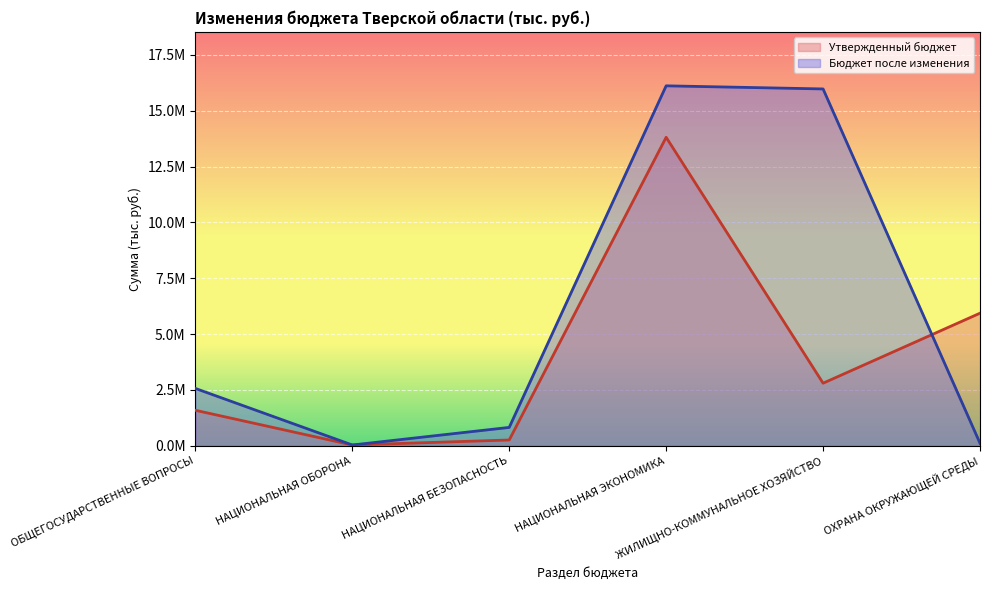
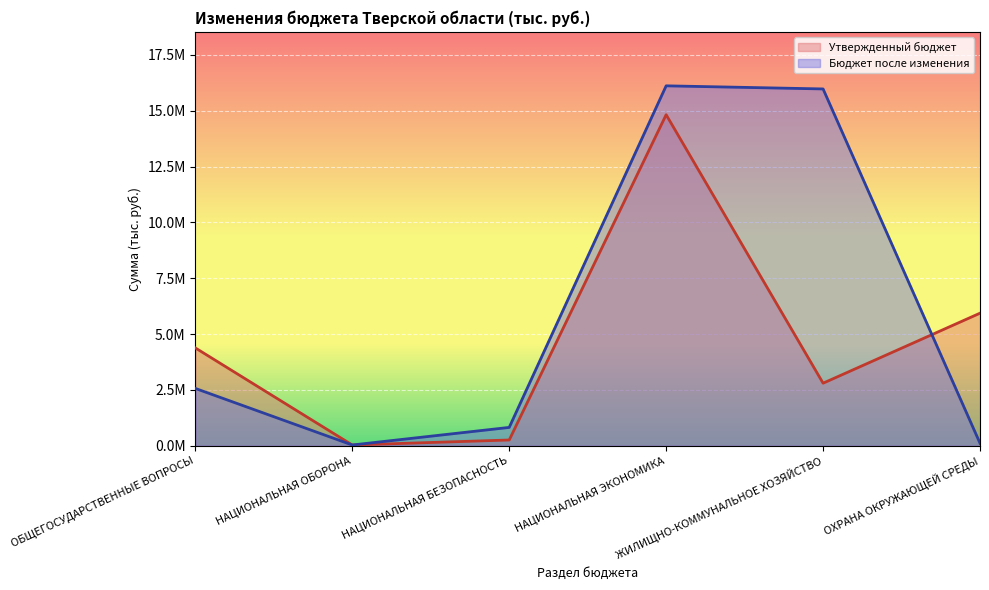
  {
    "Утвержденный бюджет": {
-     "ОБЩЕГОСУДАРСТВЕННЫЕ ВОПРОСЫ": 1600000,
+     "ОБЩЕГОСУДАРСТВЕННЫЕ ВОПРОСЫ": 4400000,
      "НАЦИОНАЛЬНАЯ БЕЗОПАСНОСТЬ": 300000,
-     "НАЦИОНАЛЬНАЯ ЭКОНОМИКА": 13800000,
+     "НАЦИОНАЛЬНАЯ ЭКОНОМИКА": 14800000,
      "ЖИЛИЩНО-КОММУНАЛЬНОЕ ХОЗЯЙСТВО": 2800000,
      "ОХРАНА ОКРУЖАЮЩЕЙ СРЕДЫ": 5900000
    },
    "Бюджет после изменения": {
      "ОБЩЕГОСУДАРСТВЕННЫЕ ВОПРОСЫ": 2600000,
      "НАЦИОНАЛЬНАЯ БЕЗОПАСНОСТЬ": 800000,
      "НАЦИОНАЛЬНАЯ ЭКОНОМИКА": 16100000,
      "ЖИЛИЩНО-КОММУНАЛЬНОЕ ХОЗЯЙСТВО": 16000000,
      "ОХРАНА ОКРУЖАЮЩЕЙ СРЕДЫ": 100000
    }
  }
